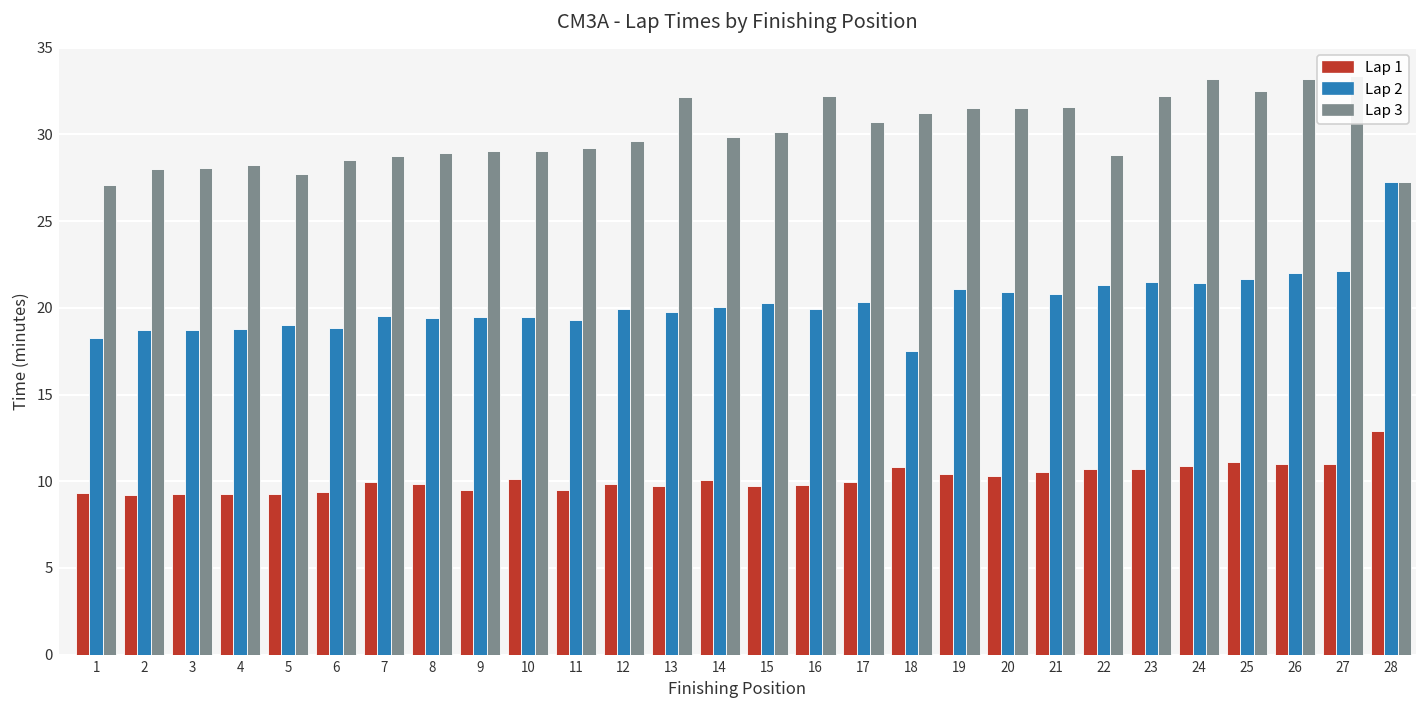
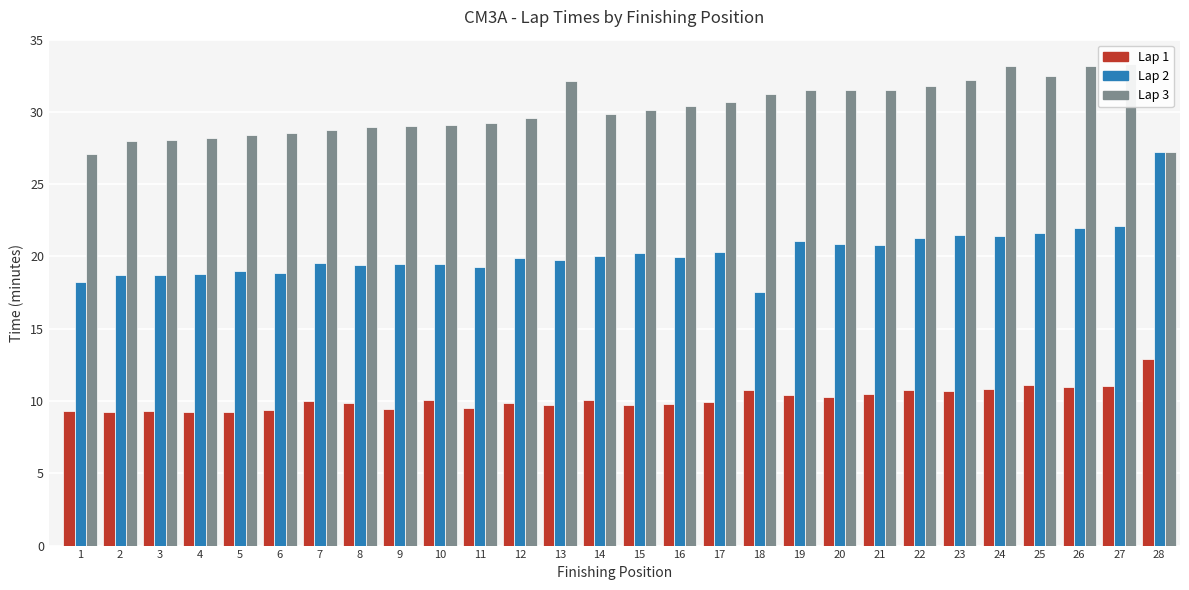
  {
    "Lap 1": {
      "1": 9.3,
      "2": 9.2,
      "3": 9.3,
      "4": 9.3,
      "5": 9.3,
      "6": 9.4,
      "7": 10.0,
      "8": 9.9,
      "9": 9.5,
      "10": 10.1,
      "11": 9.5,
      "12": 9.8,
      "13": 9.7,
      "14": 10.1,
      "15": 9.7,
      "16": 9.8,
      "17": 9.9,
      "18": 10.8,
      "19": 10.4,
      "20": 10.3,
      "21": 10.5,
      "22": 10.7,
      "23": 10.7,
      "24": 10.9,
      "25": 11.1,
      "26": 11.0,
      "27": 11.0,
      "28": 12.9
    },
    "Lap 2": {
      "1": 18.3,
      "2": 18.7,
      "3": 18.7,
      "4": 18.8,
      "5": 19.0,
      "6": 18.8,
      "7": 19.5,
      "8": 19.4,
      "9": 19.5,
      "10": 19.5,
      "11": 19.3,
      "12": 19.9,
      "13": 19.8,
      "14": 20.0,
      "15": 20.3,
      "16": 20.0,
      "17": 20.3,
      "18": 17.5,
      "19": 21.1,
      "20": 20.9,
      "21": 20.8,
      "22": 21.3,
      "23": 21.5,
      "24": 21.4,
      "25": 21.6,
      "26": 22.0,
      "27": 22.1,
      "28": 27.2
    },
    "Lap 3": {
      "1": 27.1,
      "2": 28.0,
      "3": 28.1,
      "4": 28.2,
-     "5": 27.7,
+     "5": 28.4,
      "6": 28.5,
      "7": 28.8,
      "8": 28.9,
      "9": 29.0,
      "10": 29.1,
      "11": 29.2,
      "12": 29.6,
      "13": 32.2,
      "14": 29.8,
      "15": 30.1,
-     "16": 32.2,
+     "16": 30.4,
      "17": 30.7,
      "18": 31.2,
      "19": 31.5,
      "20": 31.5,
      "21": 31.6,
-     "22": 28.8,
+     "22": 31.8,
      "23": 32.2,
      "24": 33.2,
      "25": 32.5,
      "26": 33.2,
      "28": 27.2
    }
  }
